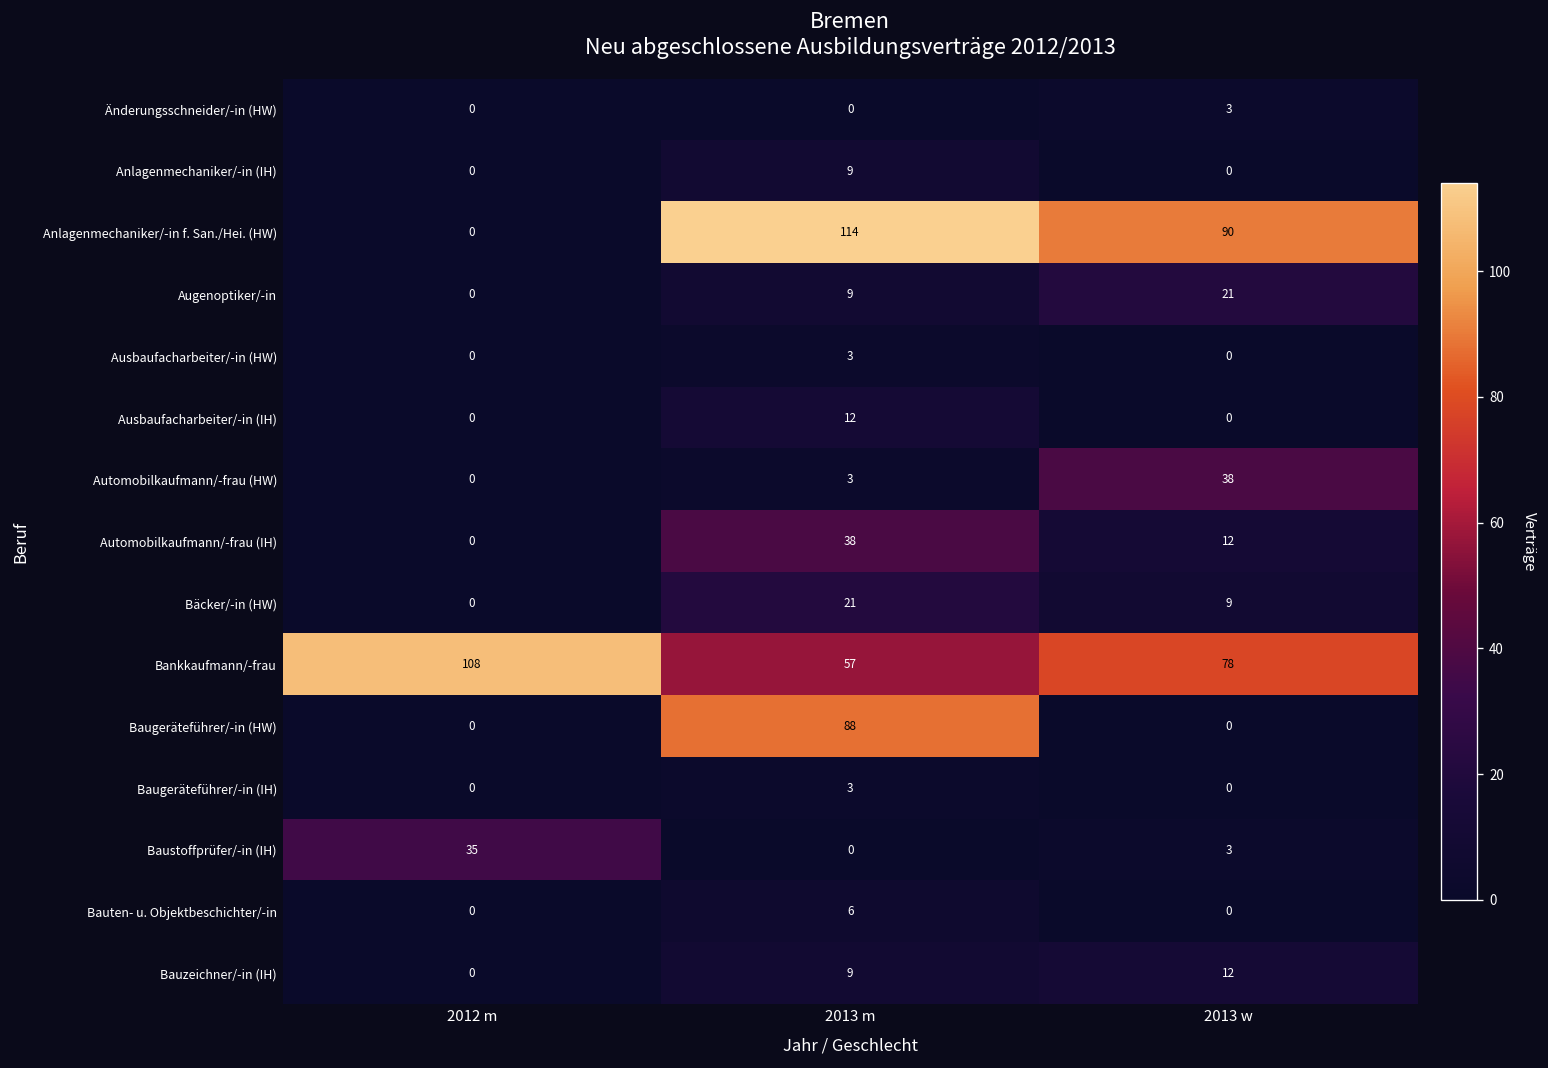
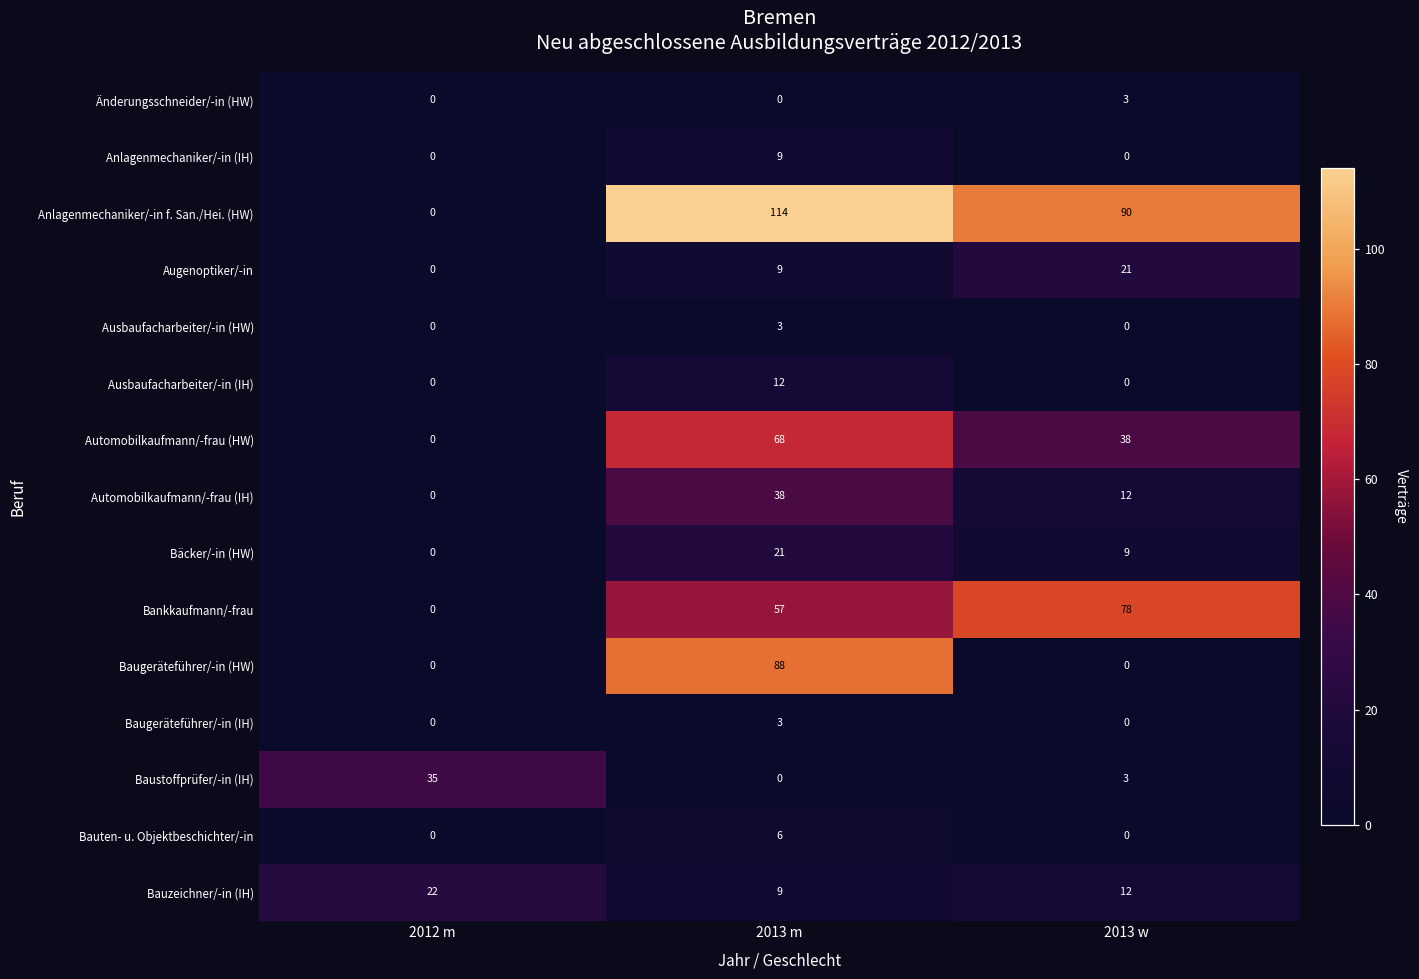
  {
    "Änderungsschneider/-in (HW)": {
      "2012 m": 0,
      "2013 m": 0,
      "2013 w": 3
    },
    "Anlagenmechaniker/-in (IH)": {
      "2012 m": 0,
      "2013 m": 9,
      "2013 w": 0
    },
    "Anlagenmechaniker/-in f. San./Hei. (HW)": {
      "2012 m": 0,
      "2013 m": 114,
      "2013 w": 90
    },
    "Augenoptiker/-in": {
      "2012 m": 0,
      "2013 m": 9,
      "2013 w": 21
    },
    "Ausbaufacharbeiter/-in (HW)": {
      "2012 m": 0,
      "2013 m": 3,
      "2013 w": 0
    },
    "Ausbaufacharbeiter/-in (IH)": {
      "2012 m": 0,
      "2013 m": 12,
      "2013 w": 0
    },
    "Automobilkaufmann/-frau (HW)": {
      "2012 m": 0,
-     "2013 m": 3,
+     "2013 m": 68,
      "2013 w": 38
    },
    "Automobilkaufmann/-frau (IH)": {
      "2012 m": 0,
      "2013 m": 38,
      "2013 w": 12
    },
    "Bäcker/-in (HW)": {
      "2012 m": 0,
      "2013 m": 21,
      "2013 w": 9
    },
    "Bankkaufmann/-frau": {
-     "2012 m": 108,
+     "2012 m": 0,
      "2013 m": 57,
      "2013 w": 78
    },
    "Baugeräteführer/-in (HW)": {
      "2012 m": 0,
      "2013 m": 88,
      "2013 w": 0
    },
    "Baugeräteführer/-in (IH)": {
      "2012 m": 0,
      "2013 m": 3,
      "2013 w": 0
    },
    "Baustoffprüfer/-in (IH)": {
      "2012 m": 35,
      "2013 m": 0,
      "2013 w": 3
    },
    "Bauten- u. Objektbeschichter/-in": {
      "2012 m": 0,
      "2013 m": 6,
      "2013 w": 0
    },
    "Bauzeichner/-in (IH)": {
-     "2012 m": 0,
+     "2012 m": 22,
      "2013 m": 9,
      "2013 w": 12
    }
  }
